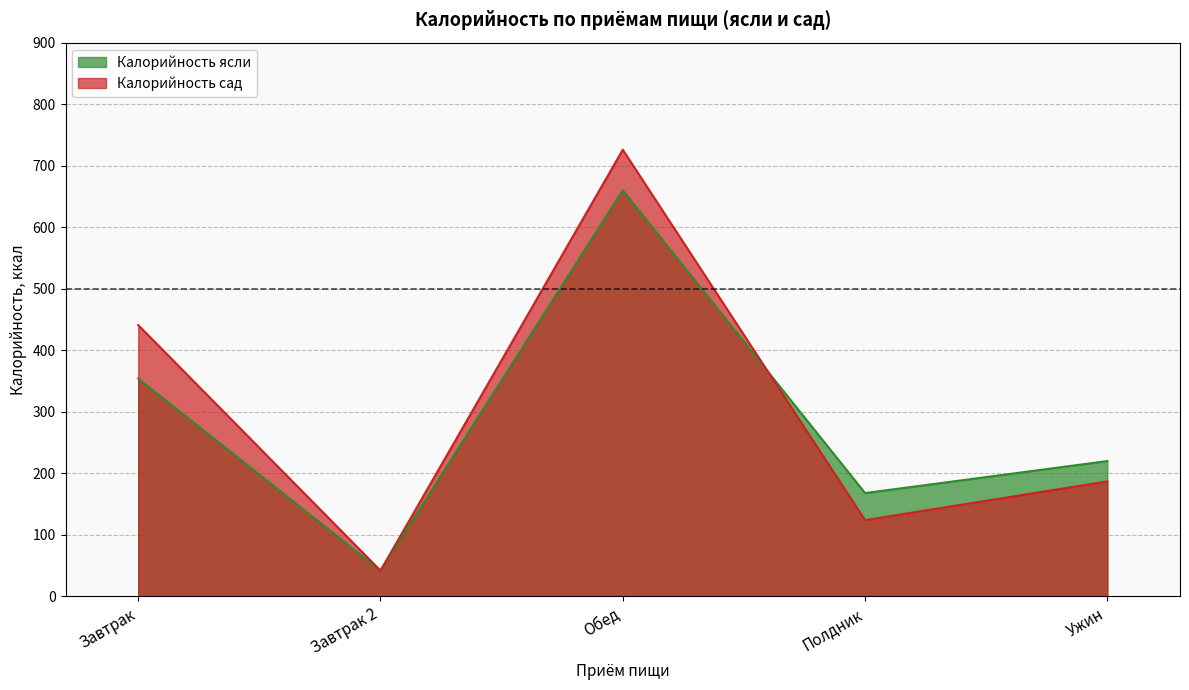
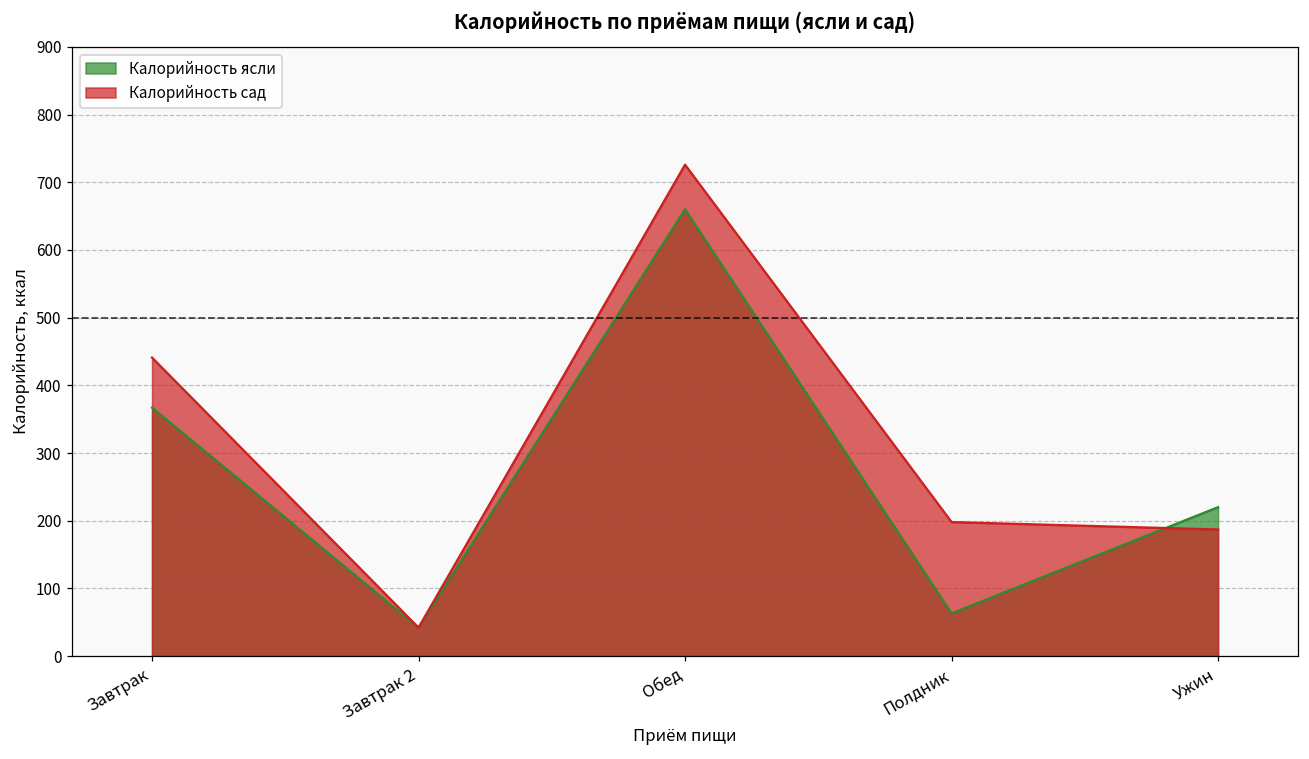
  {
    "Калорийность ясли": {
-     "Завтрак": 350,
+     "Завтрак": 370,
      "Обед": 660,
-     "Полдник": 170,
+     "Полдник": 60,
      "Ужин": 220
    },
    "Калорийность сад": {
      "Завтрак": 440,
      "Обед": 730,
-     "Полдник": 120,
+     "Полдник": 200,
      "Ужин": 190
    }
  }
